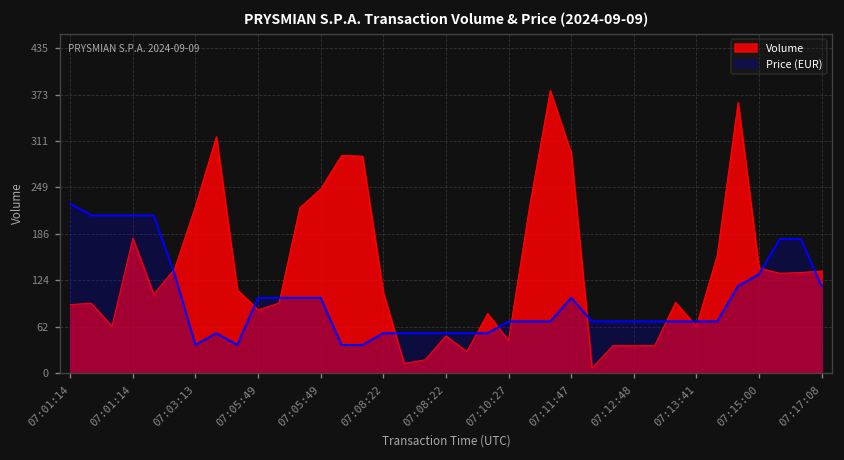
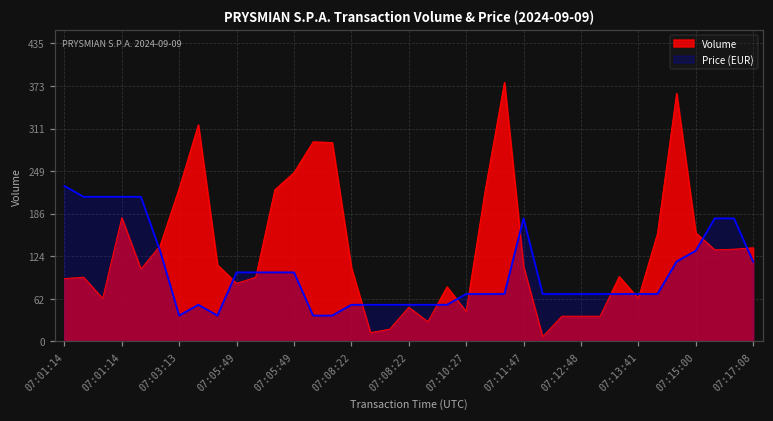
  {
    "Volume": {
      "07:03:13": 220,
-     "07:11:47": 300,
-     "07:15:00": 140,
+     "07:11:47": 110,
+     "07:15:00": 160,
      "07:17:08": 140
    },
    "Price (EUR)": {
      "07:03:13": 40,
-     "07:11:47": 100,
+     "07:11:47": 180,
      "07:15:00": 130,
      "07:17:08": 120
    }
  }
